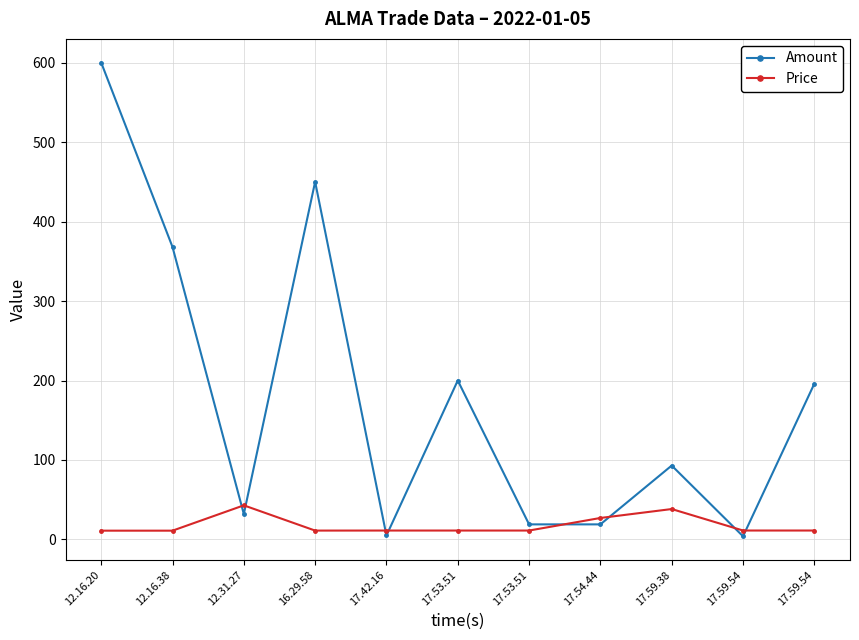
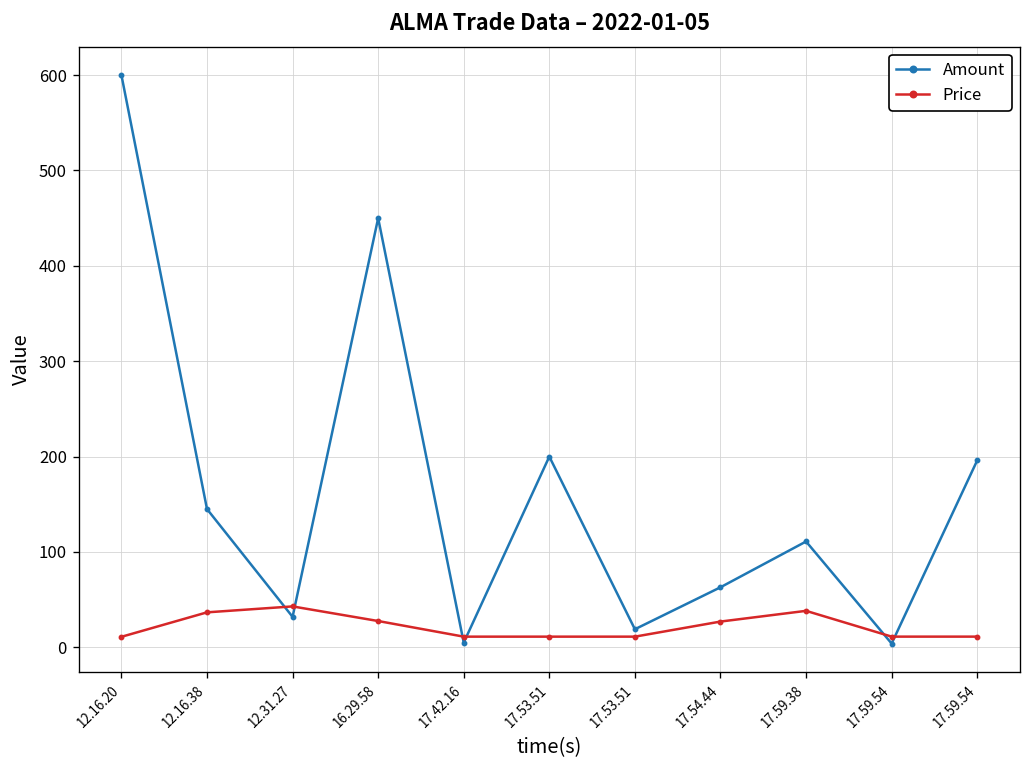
  {
    "Amount": {
      "12.16.20": 600,
-     "12.16.38": 370,
+     "12.16.38": 150,
      "12.31.27": 30,
      "16.29.58": 450,
      "17.42.16": 10,
-     "17.54.44": 20,
-     "17.59.38": 90
+     "17.54.44": 60,
+     "17.59.38": 110
    },
    "Price": {
      "12.16.20": 10,
-     "12.16.38": 10,
+     "12.16.38": 40,
      "12.31.27": 40,
-     "16.29.58": 10,
+     "16.29.58": 30,
      "17.42.16": 10,
      "17.54.44": 30,
      "17.59.38": 40
    }
  }
